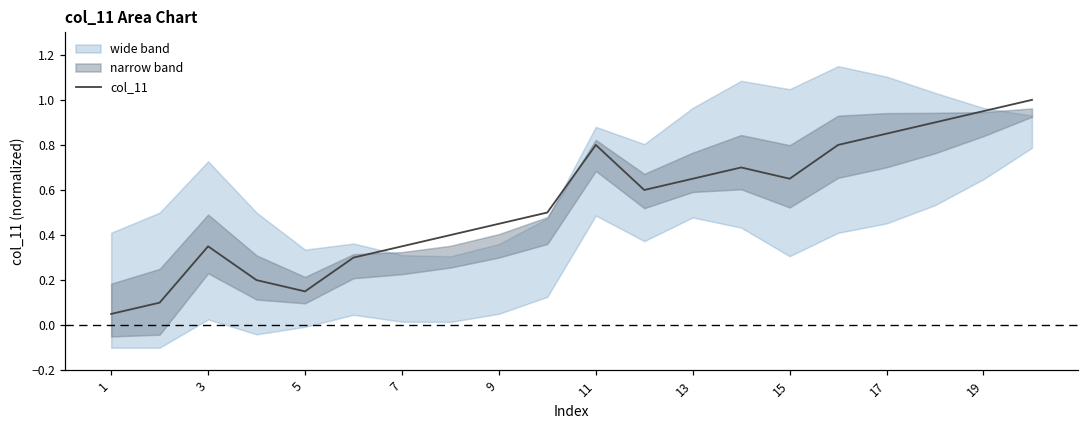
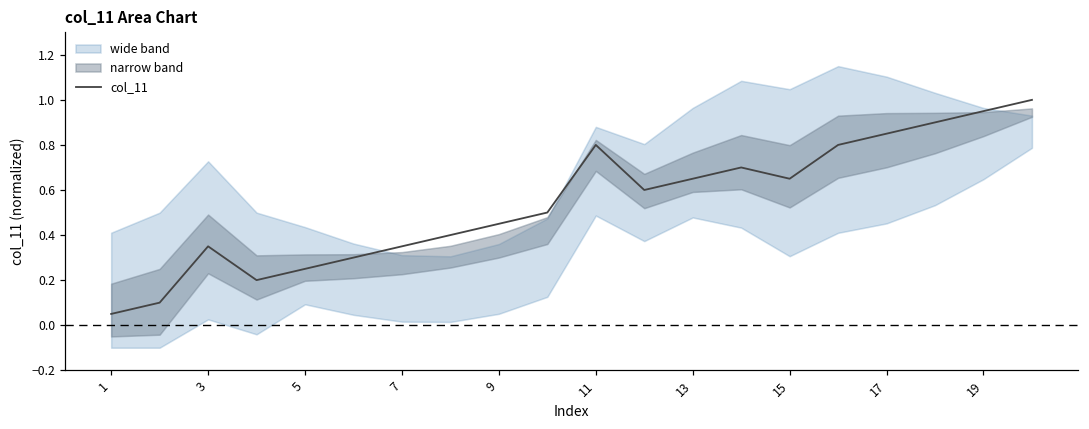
  {
    "col_11": {
      "1": 0.05,
      "3": 0.35,
-     "5": 0.15,
+     "5": 0.25,
      "7": 0.35,
      "9": 0.45,
      "11": 0.80,
      "13": 0.65,
      "15": 0.65,
      "17": 0.85
    }
  }
